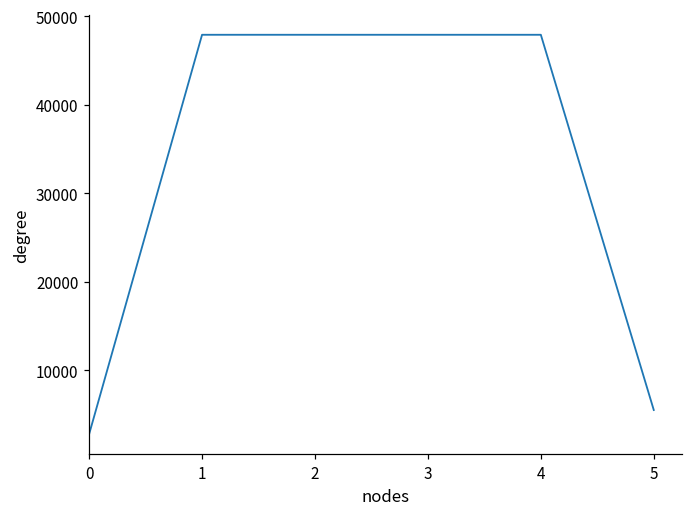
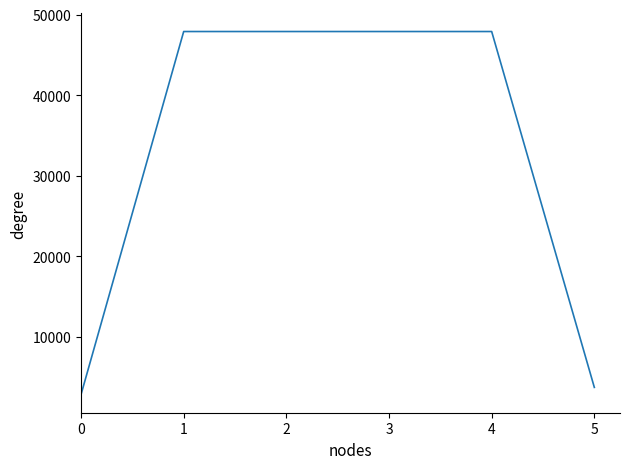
  {
    "0": 3000,
    "1": 48000,
    "2": 48000,
    "3": 48000,
    "4": 48000,
-   "5": 6000
+   "5": 4000
  }
